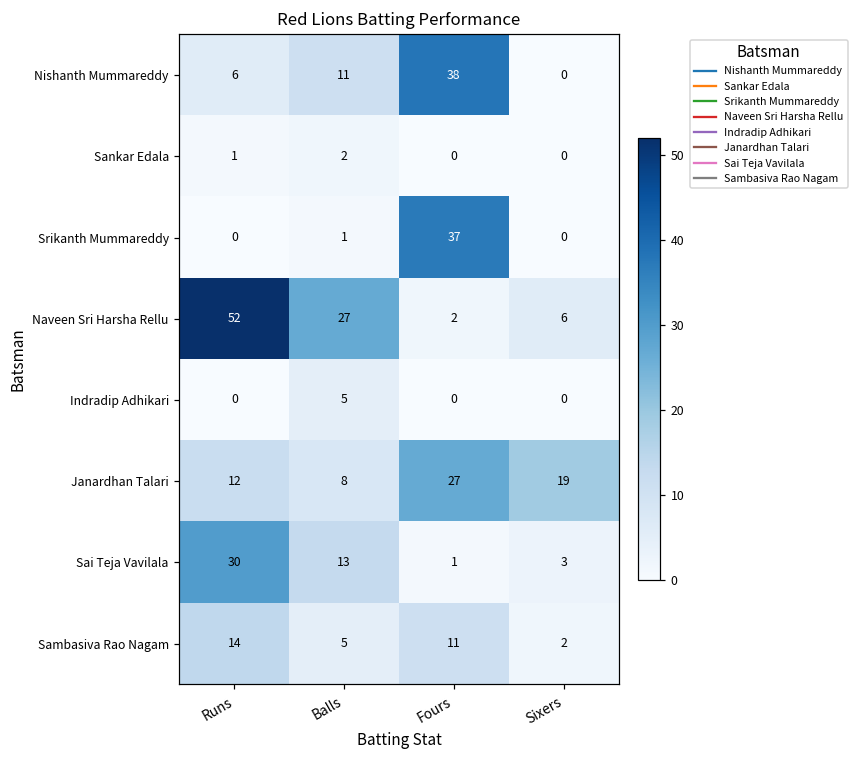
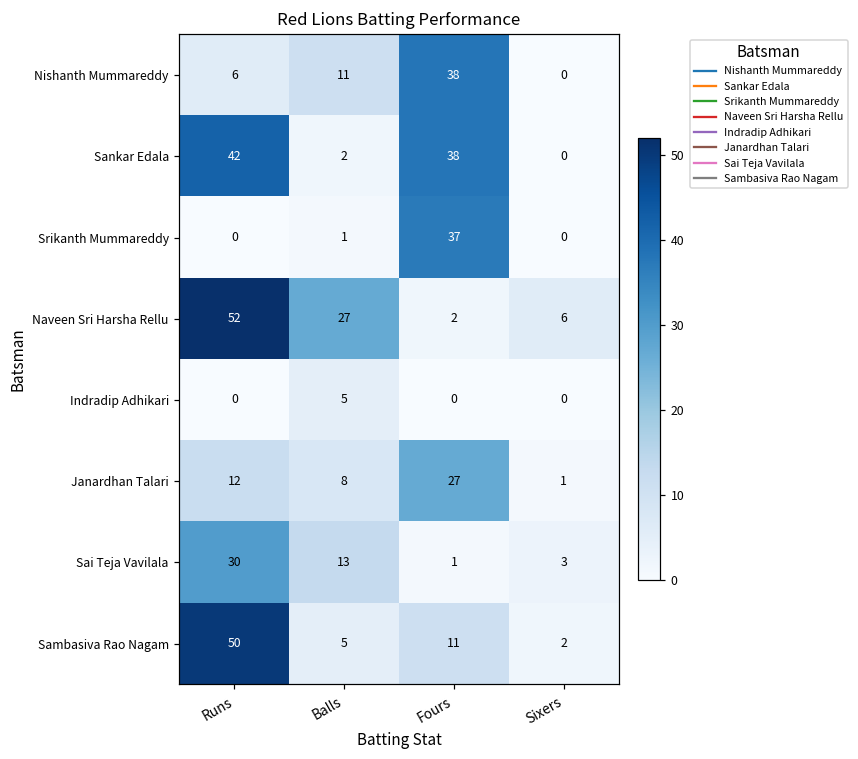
  {
    "Nishanth Mummareddy": {
      "Runs": 6,
      "Balls": 11,
      "Fours": 38,
      "Sixers": 0
    },
    "Sankar Edala": {
-     "Runs": 1,
+     "Runs": 42,
      "Balls": 2,
-     "Fours": 0,
+     "Fours": 38,
      "Sixers": 0
    },
    "Srikanth Mummareddy": {
      "Runs": 0,
      "Balls": 1,
      "Fours": 37,
      "Sixers": 0
    },
    "Naveen Sri Harsha Rellu": {
      "Runs": 52,
      "Balls": 27,
      "Fours": 2,
      "Sixers": 6
    },
    "Indradip Adhikari": {
      "Runs": 0,
      "Balls": 5,
      "Fours": 0,
      "Sixers": 0
    },
    "Janardhan Talari": {
      "Runs": 12,
      "Balls": 8,
      "Fours": 27,
-     "Sixers": 19
+     "Sixers": 1
    },
    "Sai Teja Vavilala": {
      "Runs": 30,
      "Balls": 13,
      "Fours": 1,
      "Sixers": 3
    },
    "Sambasiva Rao Nagam": {
-     "Runs": 14,
+     "Runs": 50,
      "Balls": 5,
      "Fours": 11,
      "Sixers": 2
    }
  }
